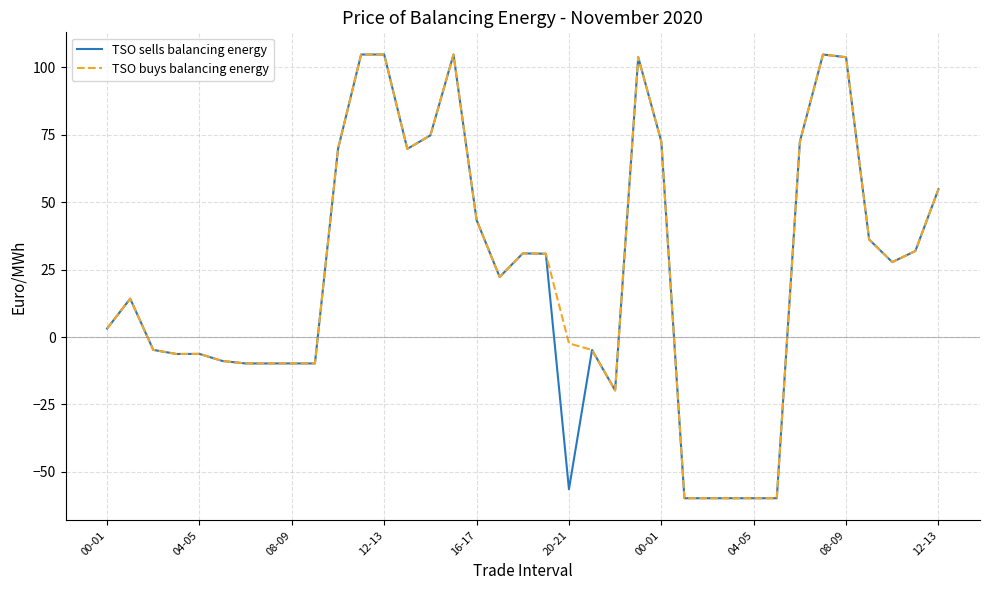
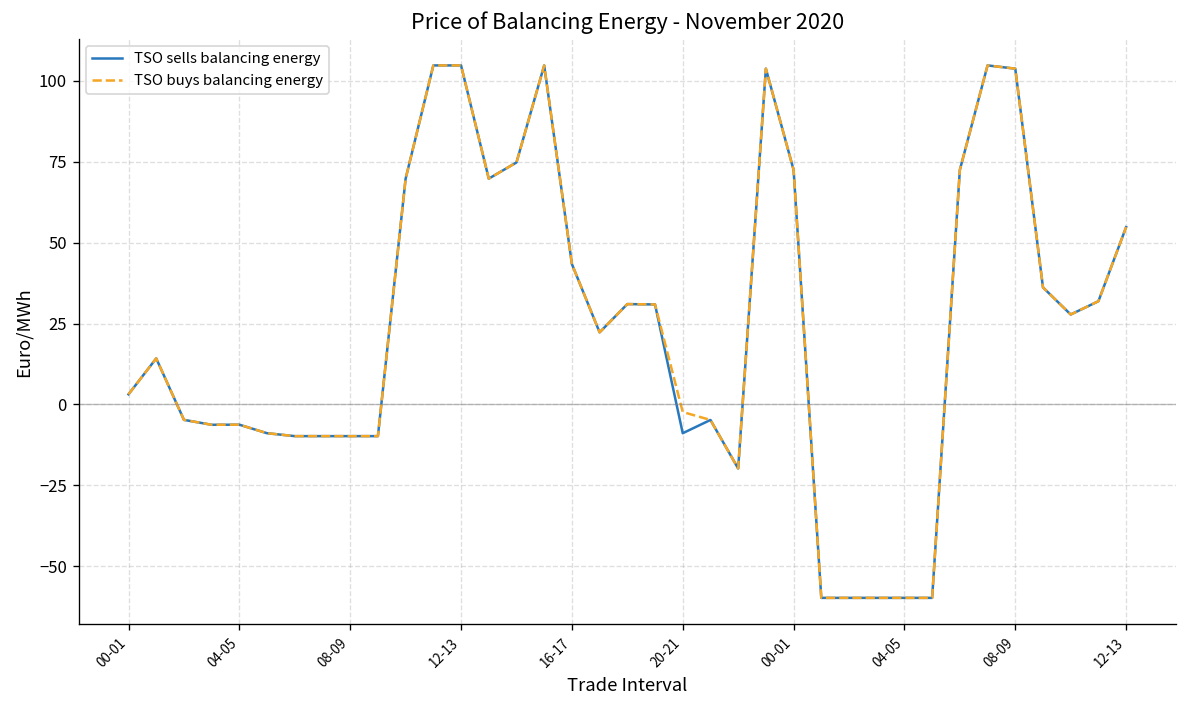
  {
    "TSO sells balancing energy": {
-     "20-21": -56
+     "20-21": -9
    },
    "TSO buys balancing energy": {
      "20-21": -2
    }
  }
